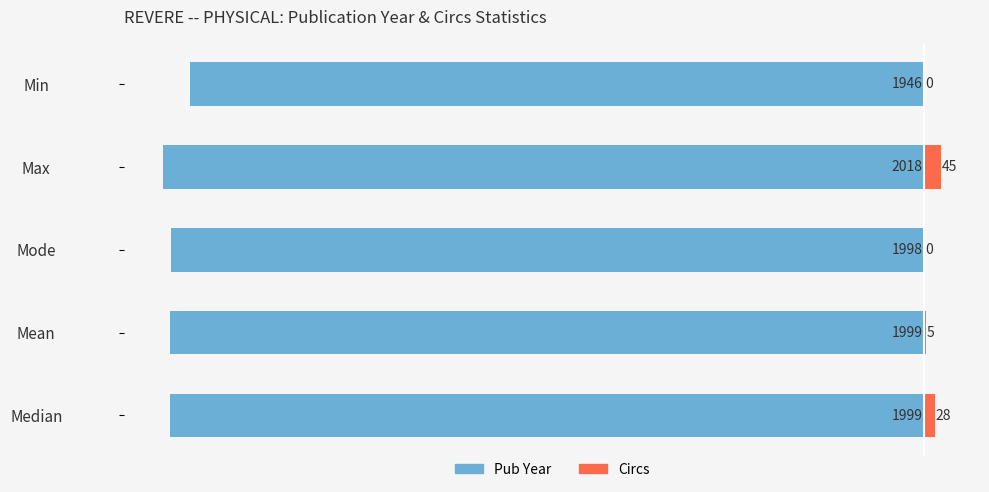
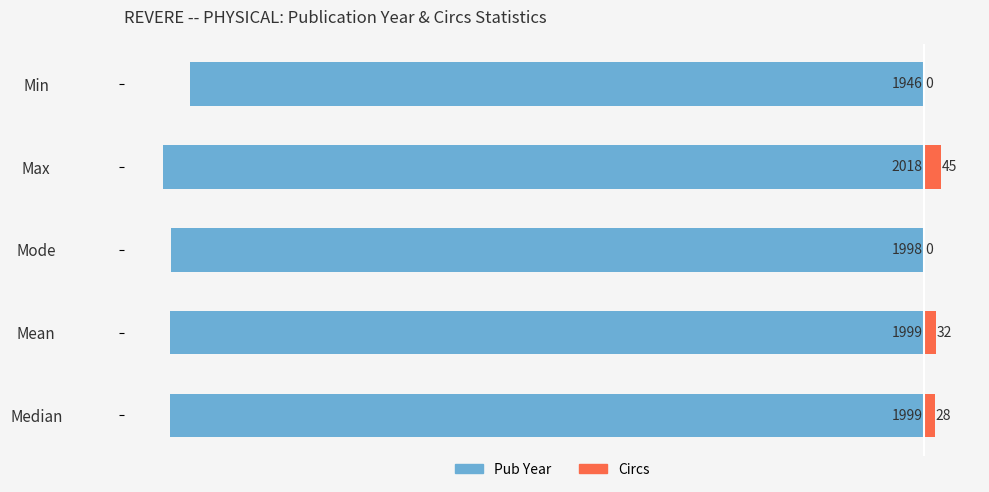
  {
    "Circs": {
      "Min": 0,
      "Max": 45,
      "Mode": 0,
-     "Mean": 5,
+     "Mean": 32,
      "Median": 28
    }
  }
